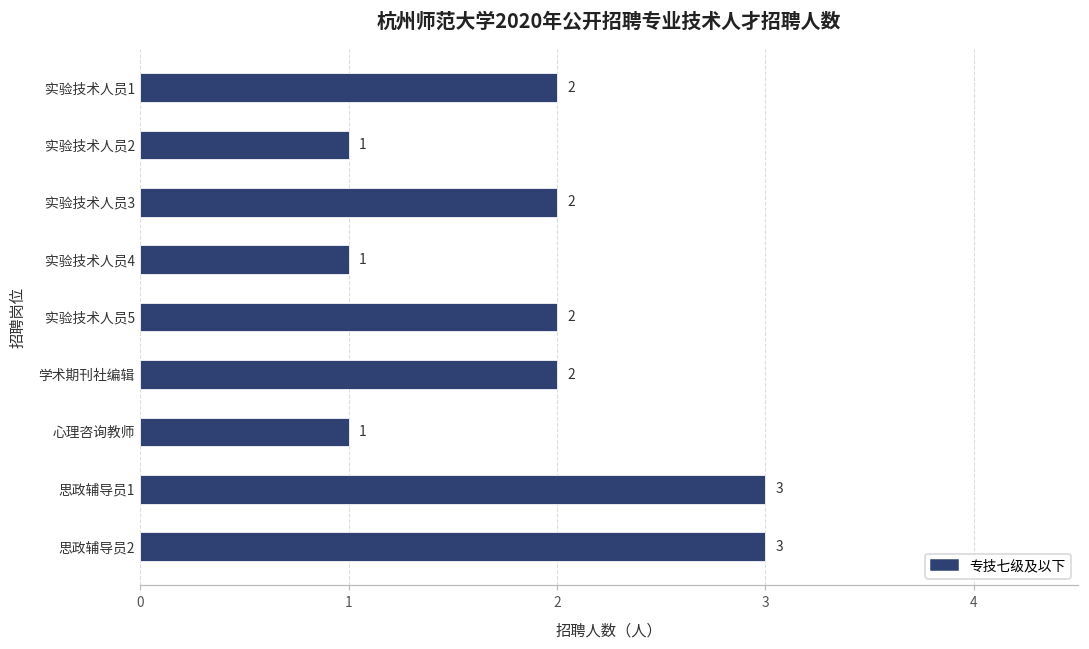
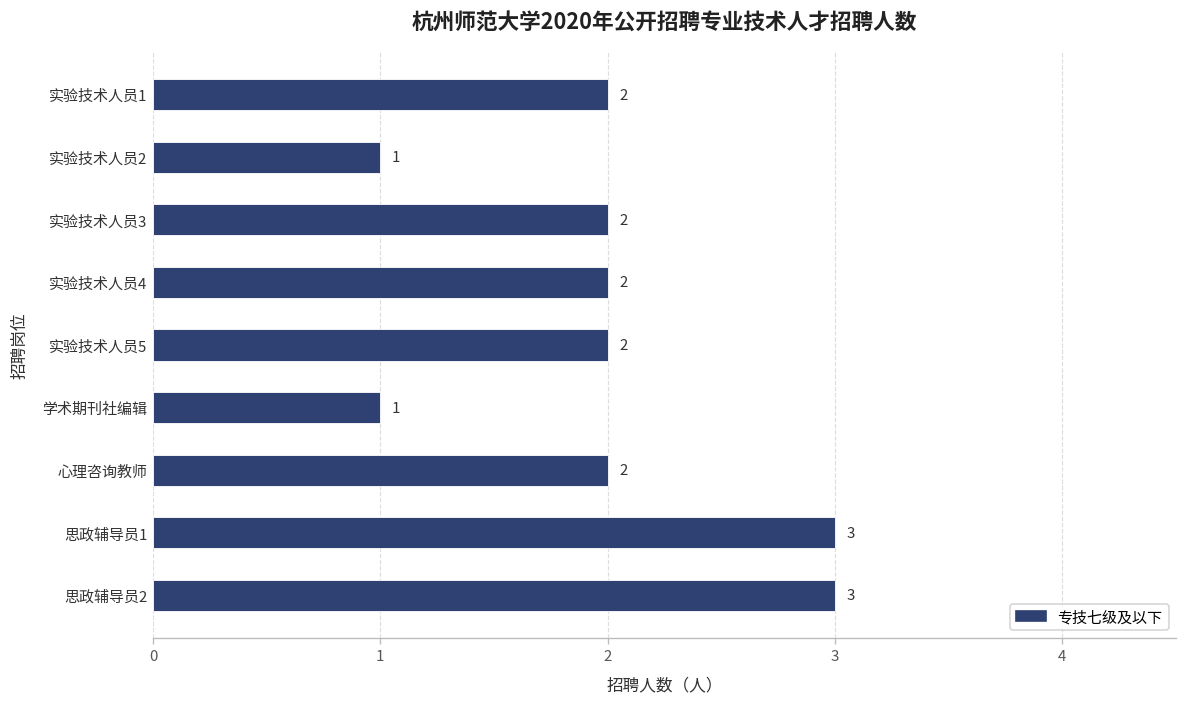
  {
    "实验技术人员1": 2,
    "实验技术人员2": 1,
    "实验技术人员3": 2,
-   "实验技术人员4": 1,
+   "实验技术人员4": 2,
    "实验技术人员5": 2,
-   "学术期刊社编辑": 2,
-   "心理咨询教师": 1,
+   "学术期刊社编辑": 1,
+   "心理咨询教师": 2,
    "思政辅导员1": 3,
    "思政辅导员2": 3
  }
